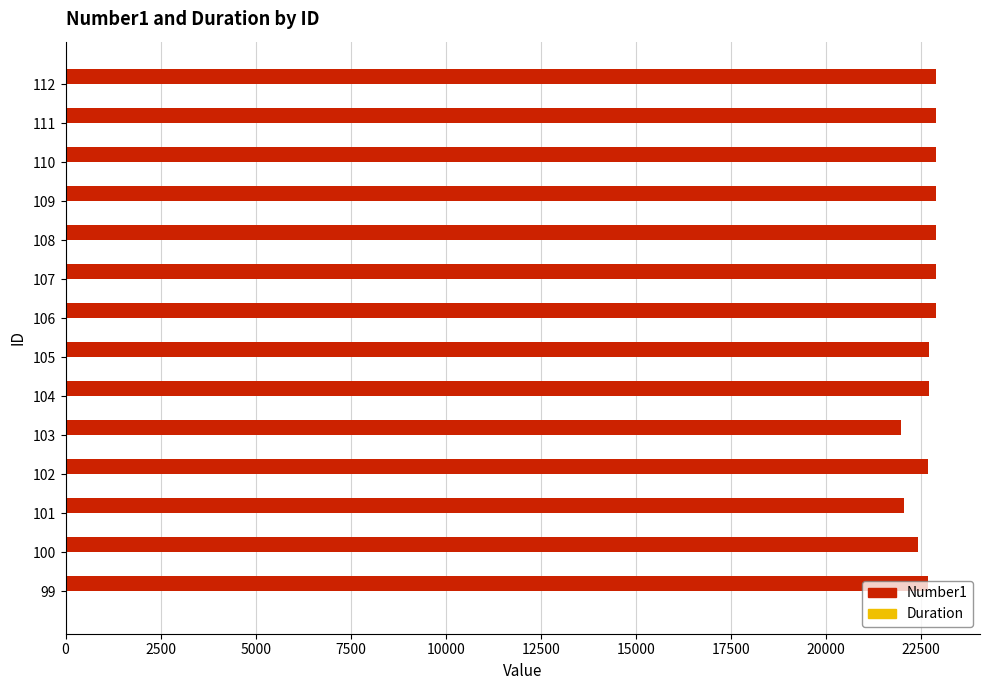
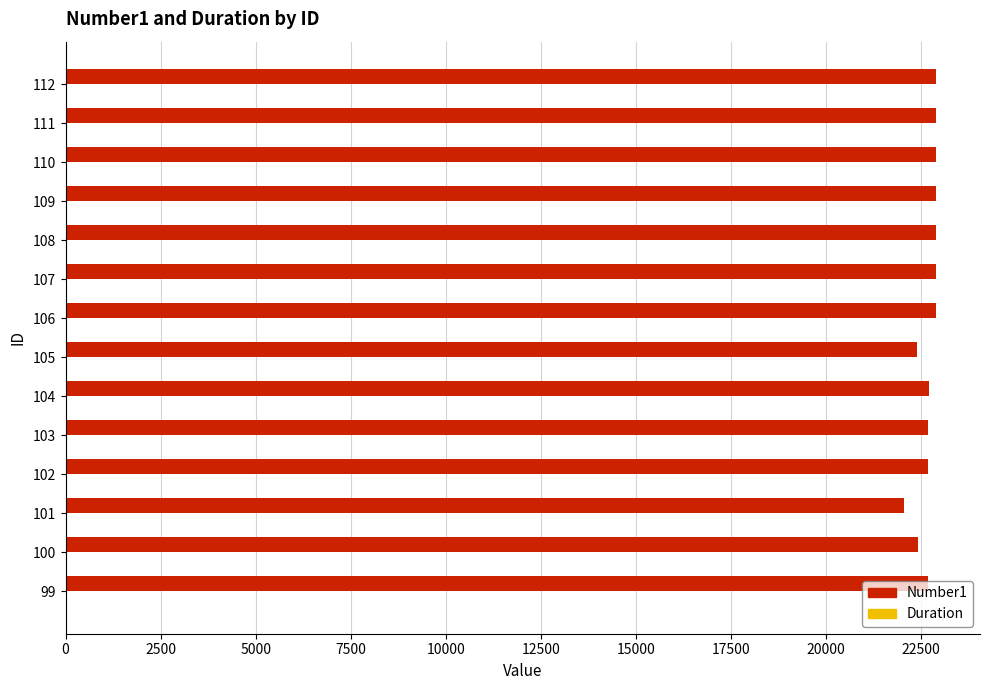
  {
    "Number1": {
      "112": 22900,
      "111": 22900,
      "110": 22900,
      "109": 22900,
      "108": 22900,
      "107": 22900,
      "106": 22900,
-     "105": 22700,
+     "105": 22400,
      "104": 22700,
-     "103": 22000,
+     "103": 22700,
      "102": 22700,
      "101": 22000,
      "100": 22400
    }
  }
